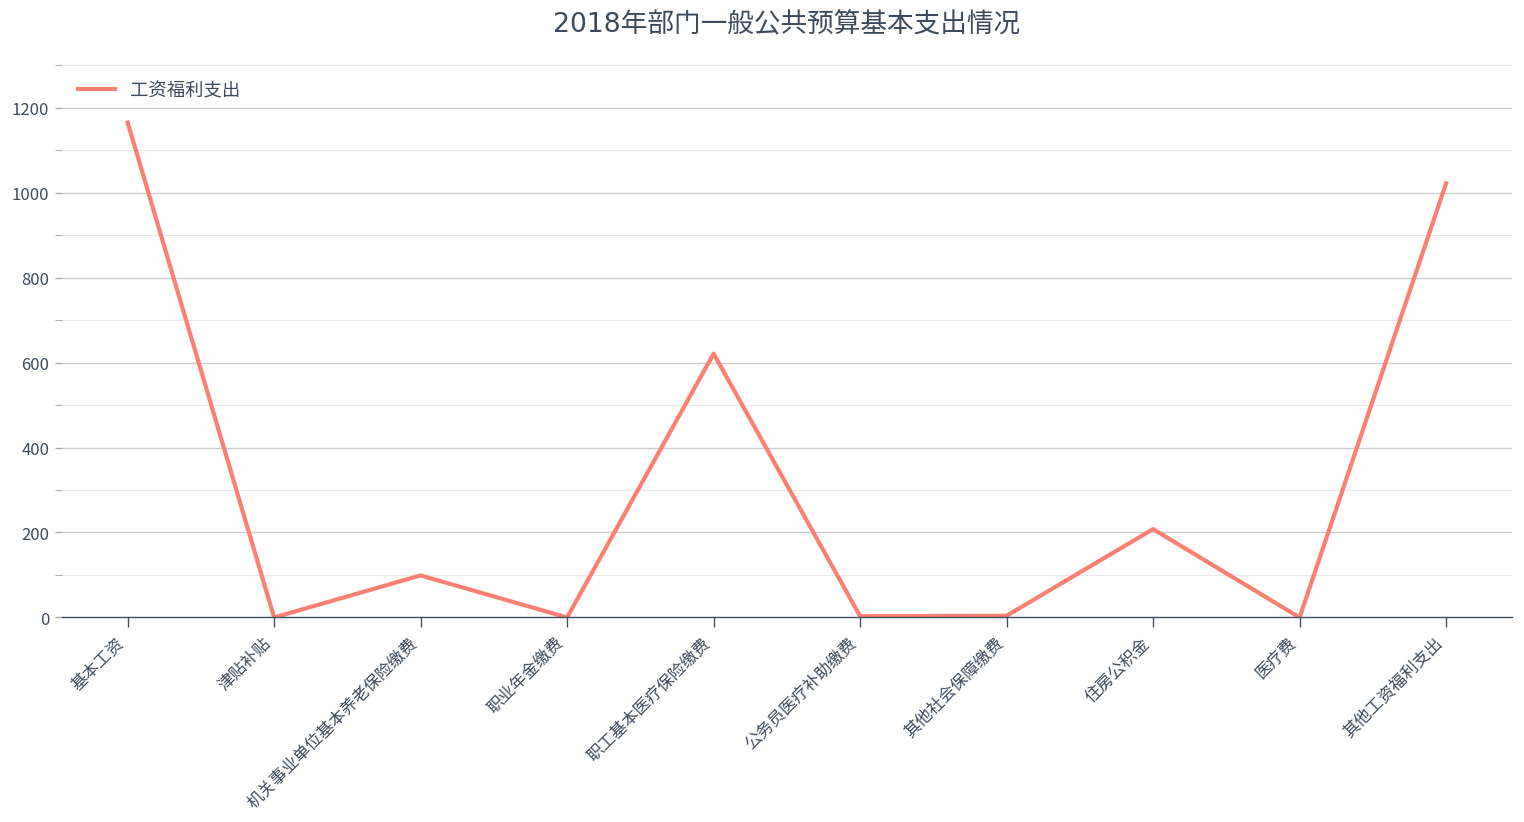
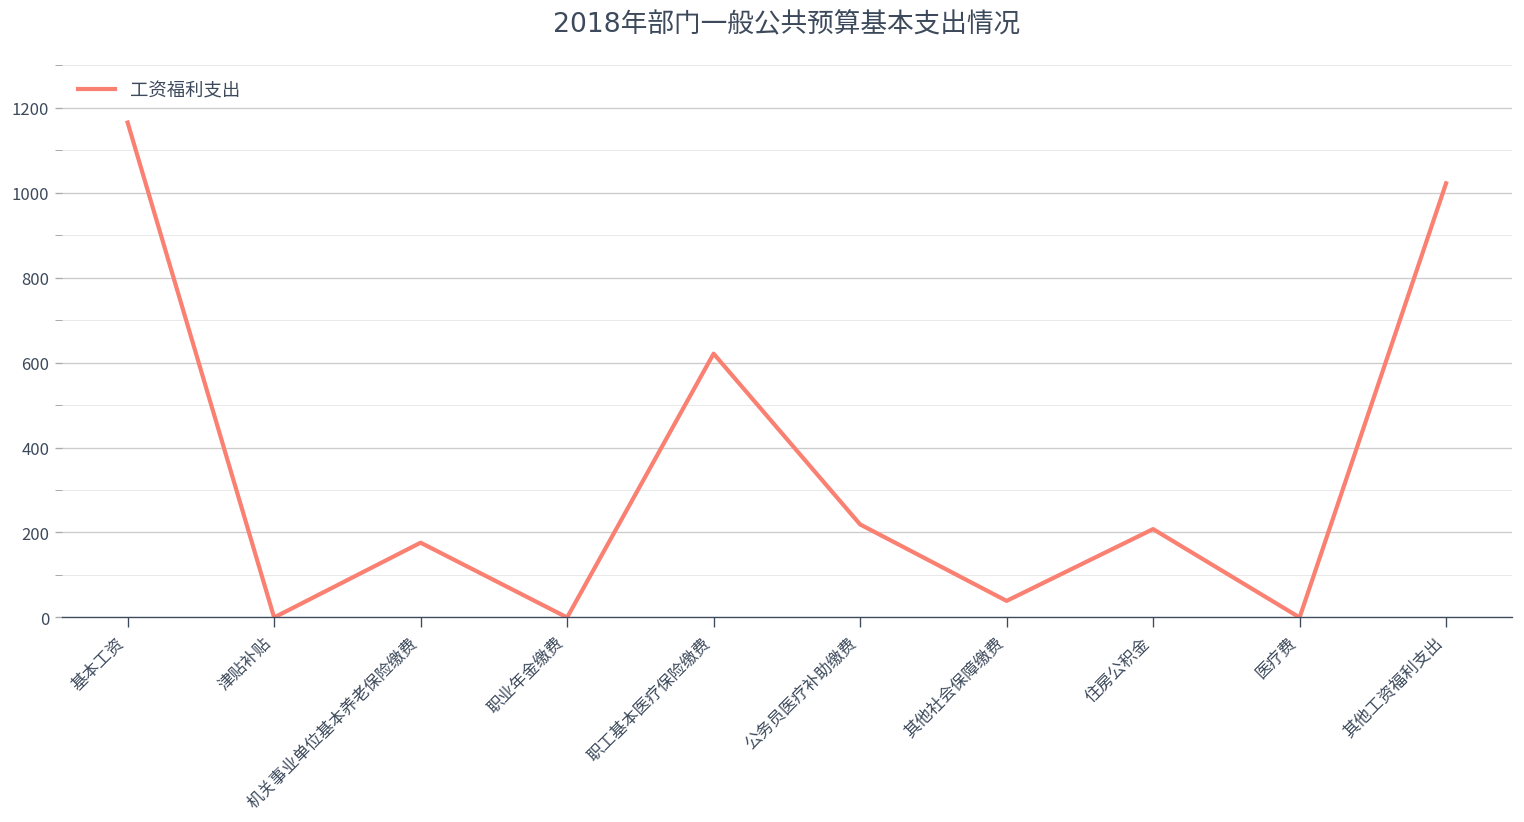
  {
    "基本工资": 1170,
    "津贴补贴": 0,
-   "机关事业单位基本养老保险缴费": 100,
+   "机关事业单位基本养老保险缴费": 180,
    "职业年金缴费": 0,
    "职工基本医疗保险缴费": 620,
-   "公务员医疗补助缴费": 0,
-   "其他社会保障缴费": 0,
+   "公务员医疗补助缴费": 220,
+   "其他社会保障缴费": 40,
    "住房公积金": 210,
    "医疗费": 0,
    "其他工资福利支出": 1020
  }
